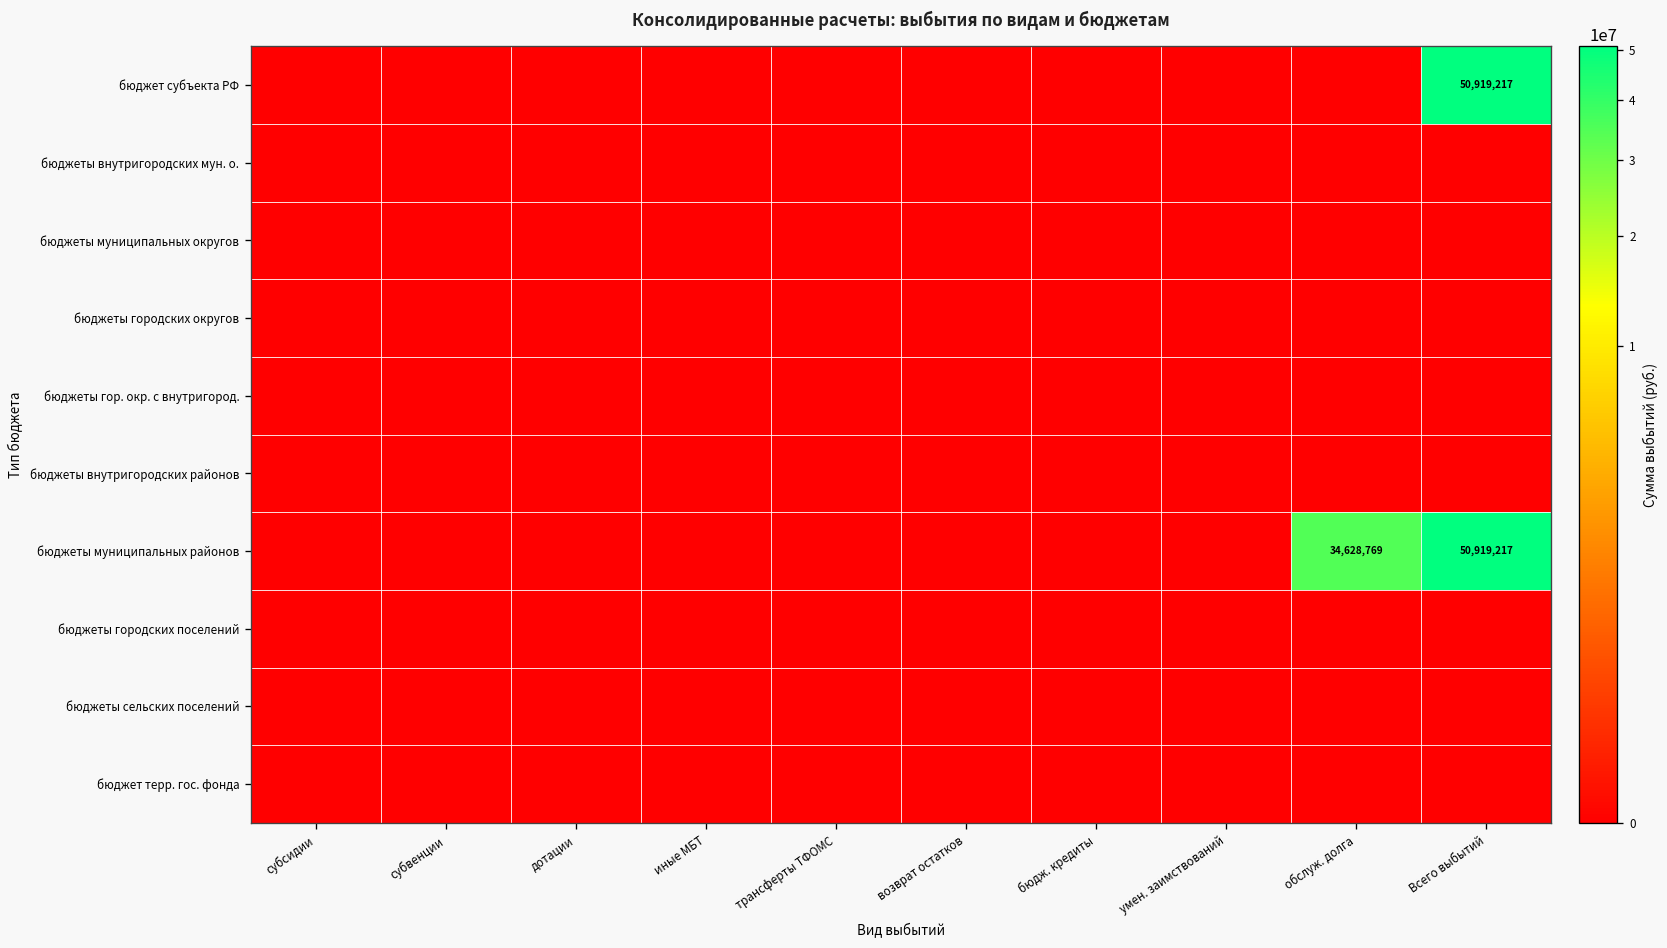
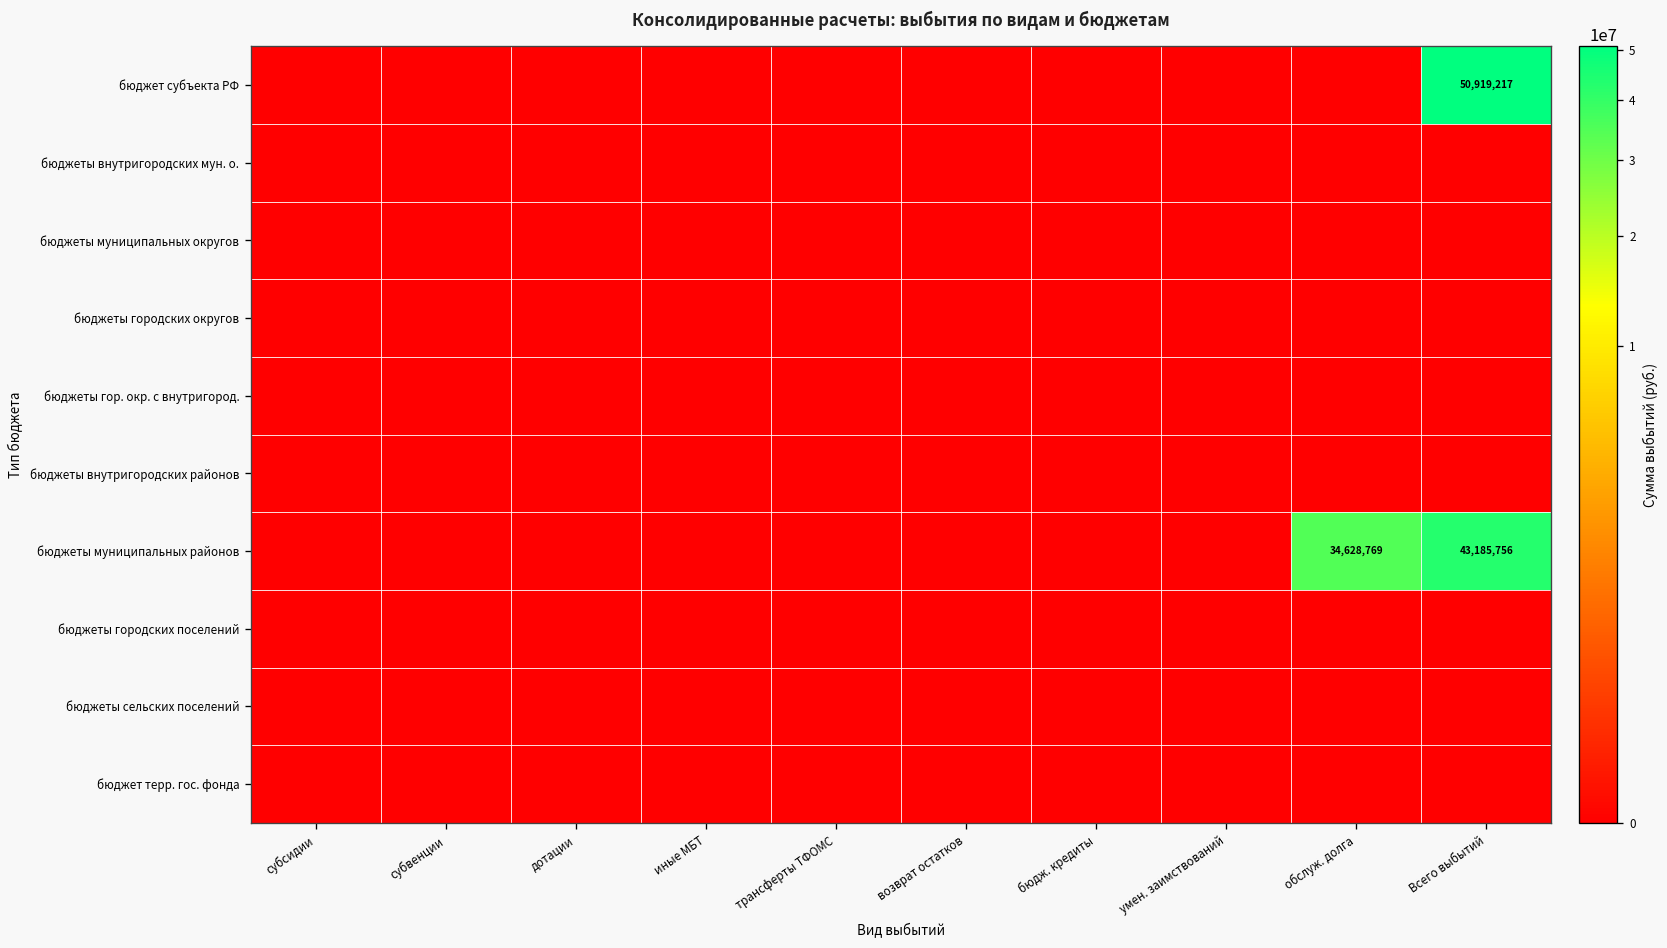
  {
    "бюджет субъекта РФ": {
      "Всего выбытий": "50,919,217"
    },
    "бюджеты муниципальных районов": {
      "обслуж. долга": "34,628,769",
-     "Всего выбытий": "50,919,217"
+     "Всего выбытий": "43,185,756"
    }
  }
